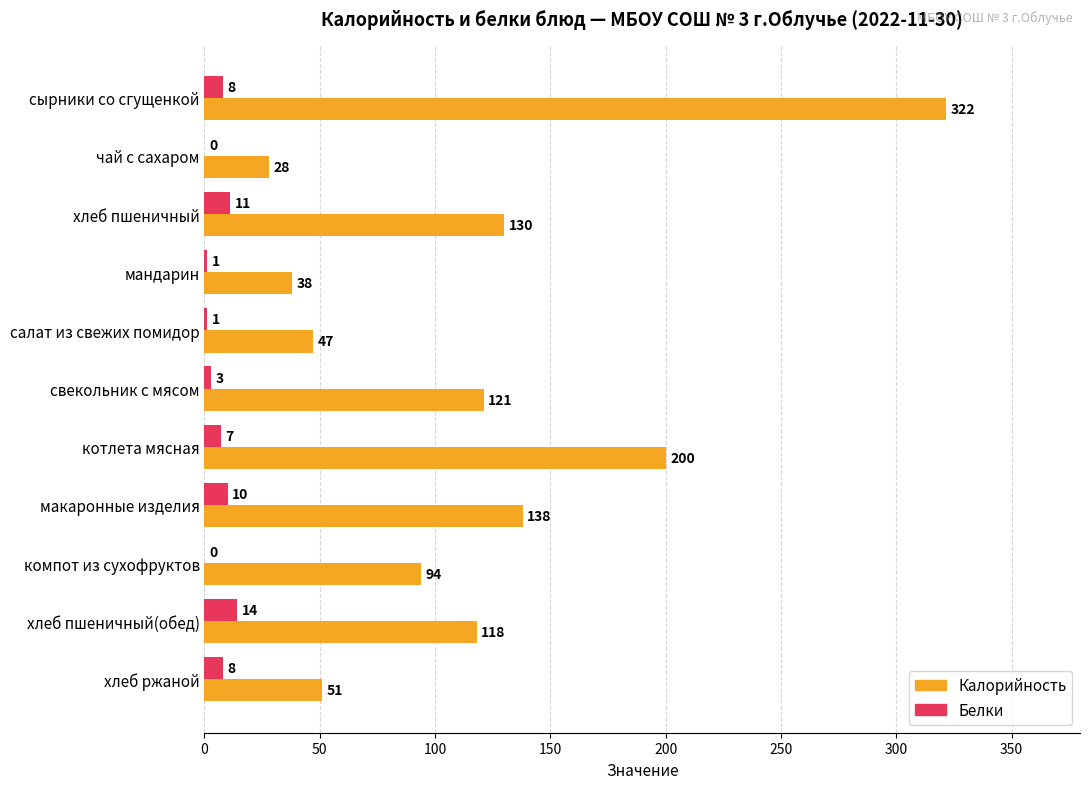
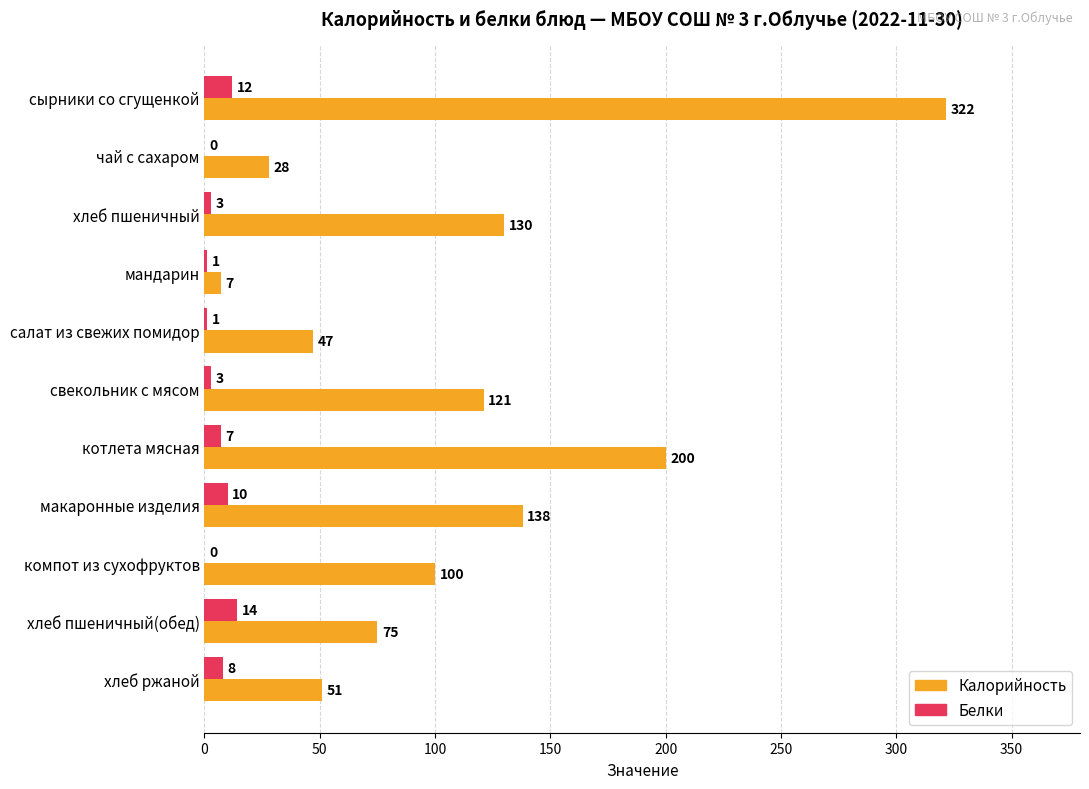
  {
    "Калорийность": {
      "сырники со сгущенкой": 322,
      "чай с сахаром": 28,
      "хлеб пшеничный": 130,
-     "мандарин": 38,
+     "мандарин": 7,
      "салат из свежих помидор": 47,
      "свекольник с мясом": 121,
      "котлета мясная": 200,
      "макаронные изделия": 138,
-     "компот из сухофруктов": 94,
-     "хлеб пшеничный(обед)": 118,
+     "компот из сухофруктов": 100,
+     "хлеб пшеничный(обед)": 75,
      "хлеб ржаной": 51
    },
    "Белки": {
-     "сырники со сгущенкой": 8,
+     "сырники со сгущенкой": 12,
      "чай с сахаром": 0,
-     "хлеб пшеничный": 11,
+     "хлеб пшеничный": 3,
      "мандарин": 1,
      "салат из свежих помидор": 1,
      "свекольник с мясом": 3,
      "котлета мясная": 7,
      "макаронные изделия": 10,
      "компот из сухофруктов": 0,
      "хлеб пшеничный(обед)": 14,
      "хлеб ржаной": 8
    }
  }
